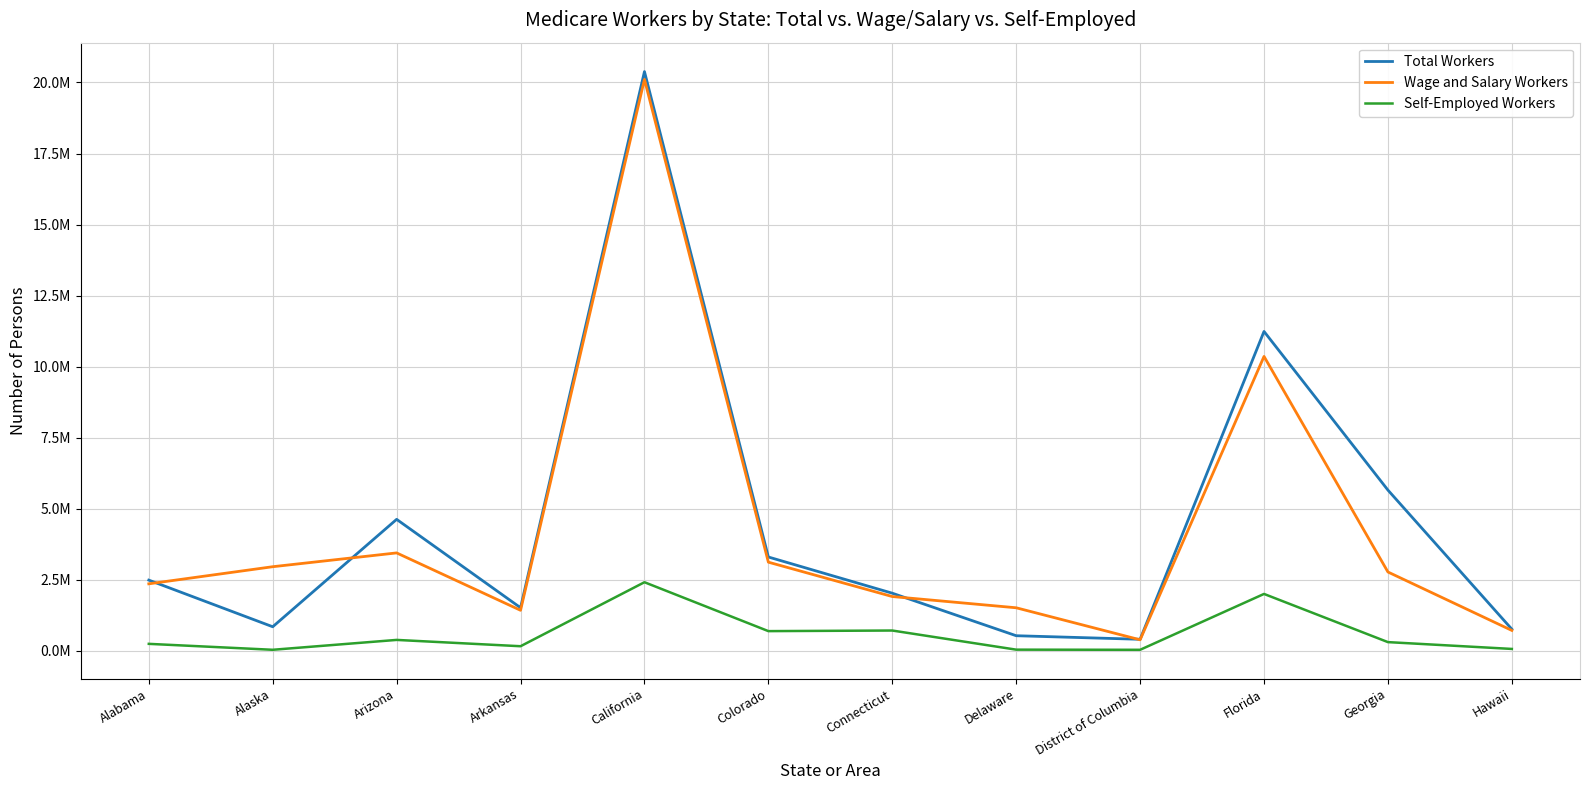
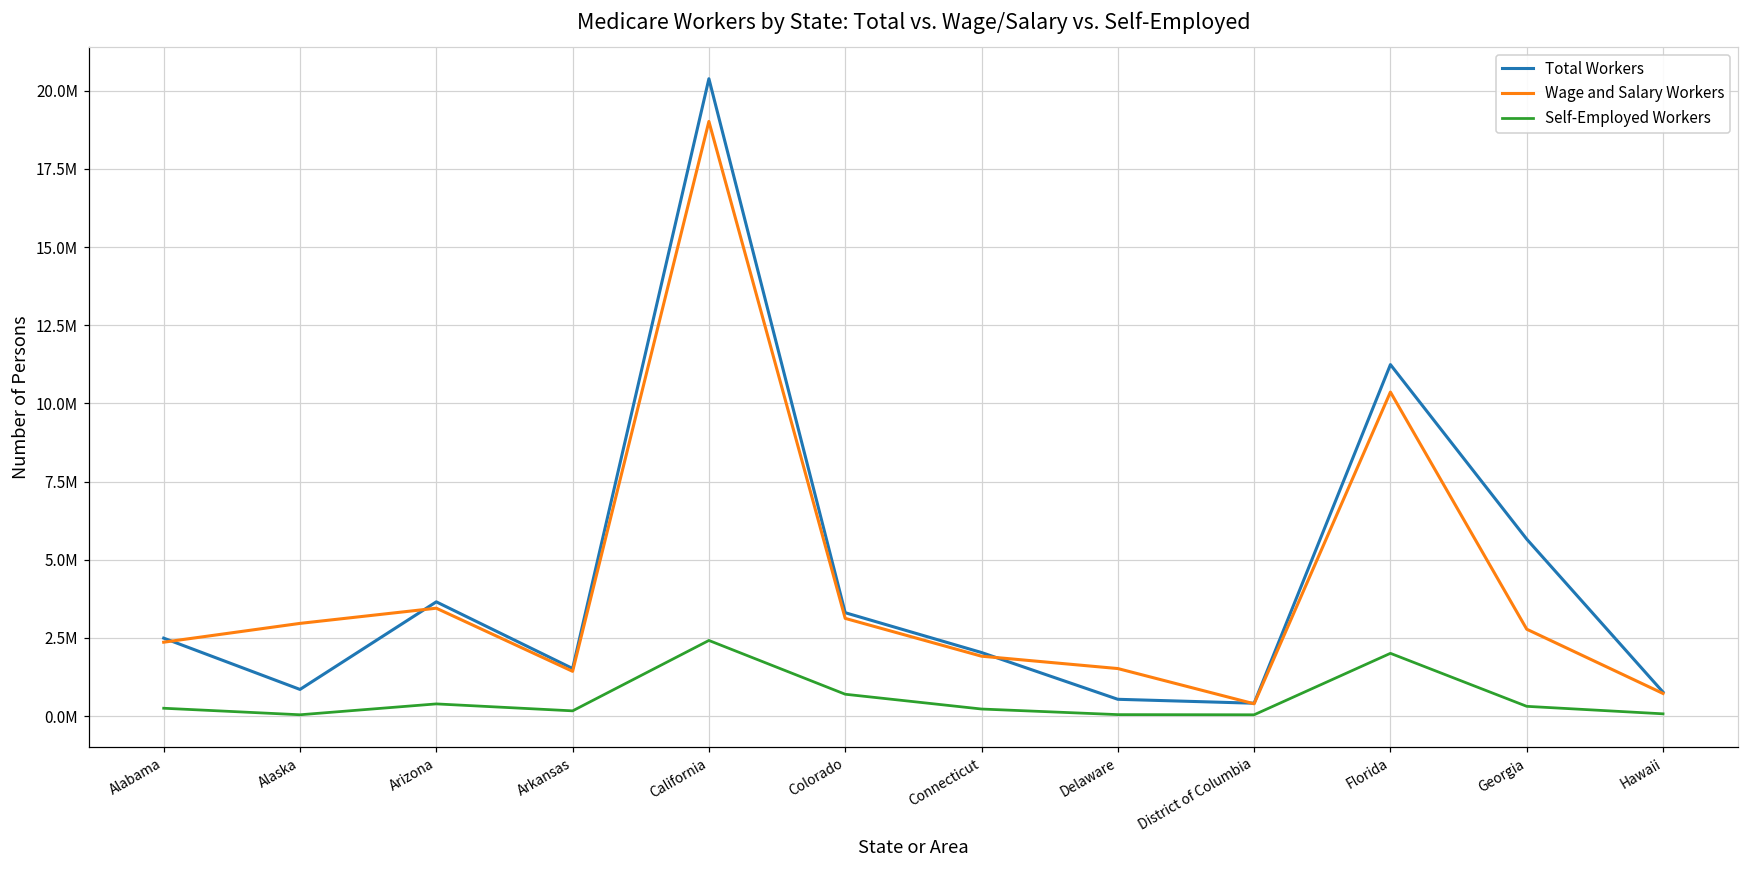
  {
    "Total Workers": {
      "Alabama": 2500000,
      "Alaska": 900000,
-     "Arizona": 4600000,
+     "Arizona": 3700000,
      "Arkansas": 1500000,
      "California": 20400000,
      "Colorado": 3300000,
      "Connecticut": 2000000,
      "Delaware": 500000,
      "Florida": 11200000,
      "Georgia": 5700000
    },
    "Wage and Salary Workers": {
      "Alabama": 2400000,
      "Alaska": 3000000,
      "Arizona": 3500000,
      "Arkansas": 1400000,
-     "California": 20100000,
+     "California": 19000000,
      "Colorado": 3100000,
      "Connecticut": 1900000,
      "Delaware": 1500000,
      "Florida": 10400000,
      "Georgia": 2800000
    },
    "Self-Employed Workers": {
      "Alabama": 300000,
      "Alaska": 0,
      "Arizona": 400000,
      "Arkansas": 200000,
      "California": 2400000,
      "Colorado": 700000,
-     "Connecticut": 700000,
+     "Connecticut": 200000,
      "Delaware": 0,
      "District of Columbia": 0,
      "Florida": 2000000,
      "Georgia": 300000,
      "Hawaii": 100000
    }
  }
